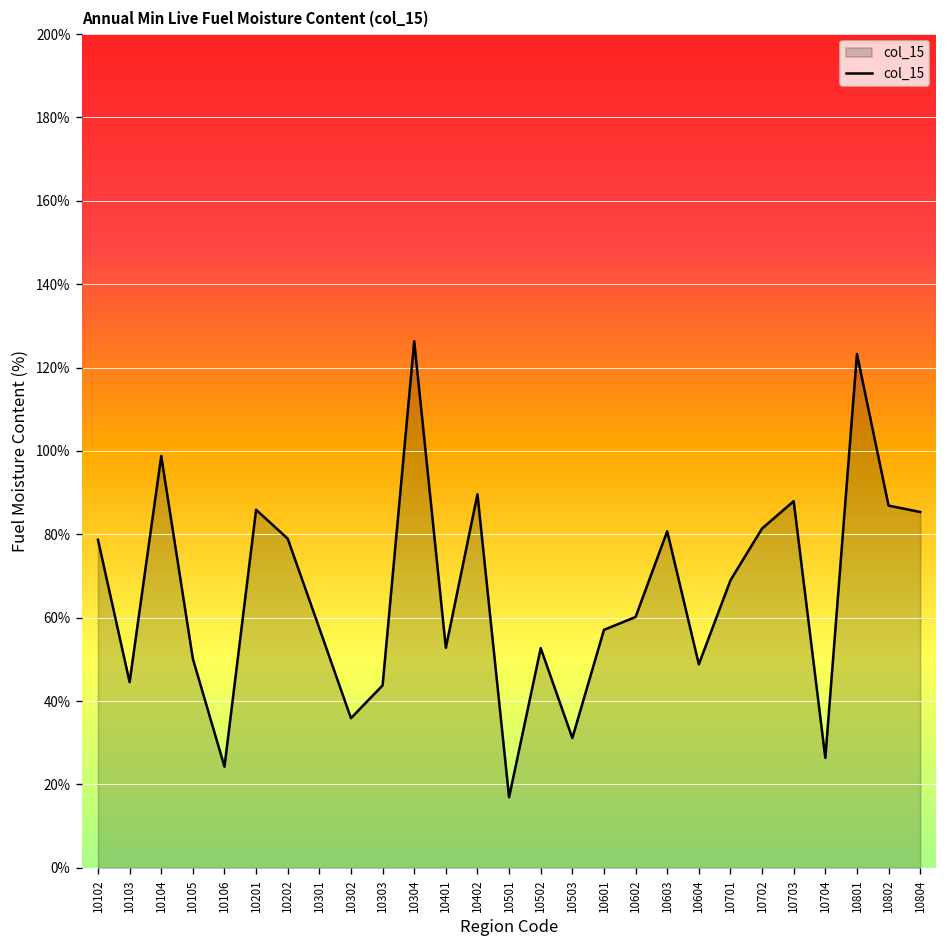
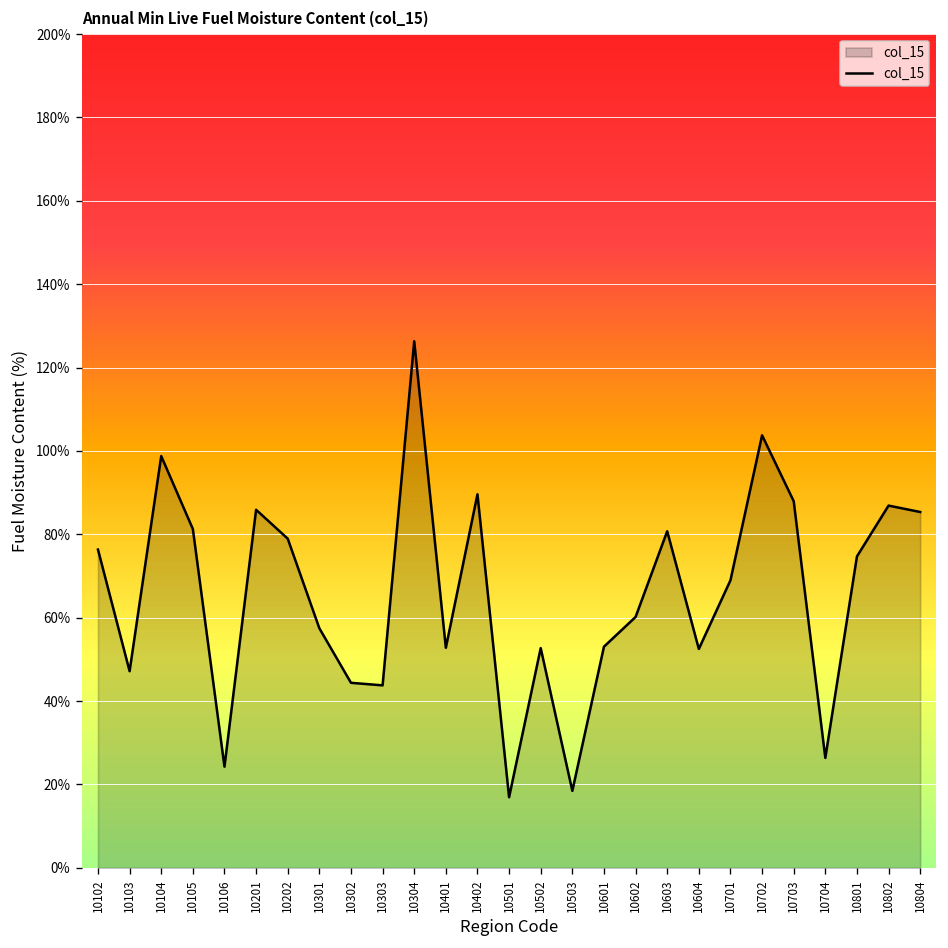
  {
-   "10102": "79%",
-   "10103": "45%",
+   "10102": "76%",
+   "10103": "47%",
    "10104": "99%",
-   "10105": "50%",
+   "10105": "81%",
    "10106": "24%",
    "10201": "86%",
    "10202": "79%",
    "10301": "57%",
-   "10302": "36%",
+   "10302": "44%",
    "10303": "44%",
    "10304": "126%",
    "10401": "53%",
    "10402": "90%",
    "10501": "17%",
    "10502": "53%",
-   "10503": "31%",
-   "10601": "57%",
+   "10503": "18%",
+   "10601": "53%",
    "10602": "60%",
    "10603": "81%",
-   "10604": "49%",
+   "10604": "53%",
    "10701": "69%",
-   "10702": "81%",
+   "10702": "104%",
    "10703": "88%",
    "10704": "26%",
-   "10801": "123%",
+   "10801": "75%",
    "10802": "87%",
    "10804": "85%"
  }
